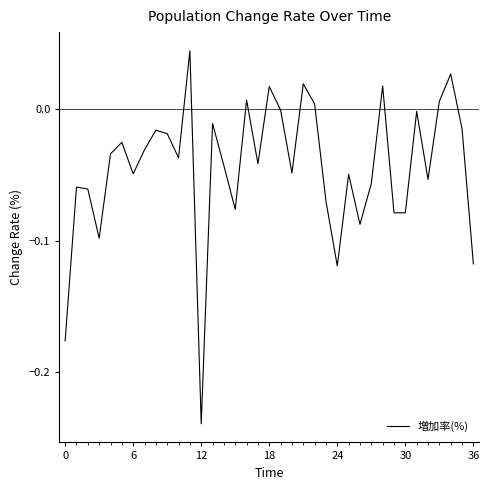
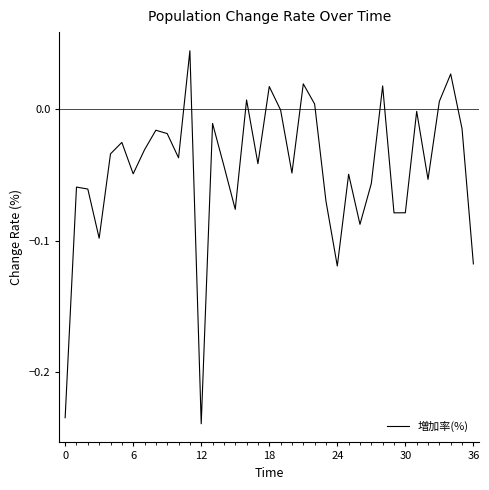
  {
-   "0": -0.176,
+   "0": -0.235,
    "6": -0.049,
    "12": -0.239,
    "18": 0.017,
    "24": -0.119,
    "30": -0.079,
    "36": -0.118
  }
